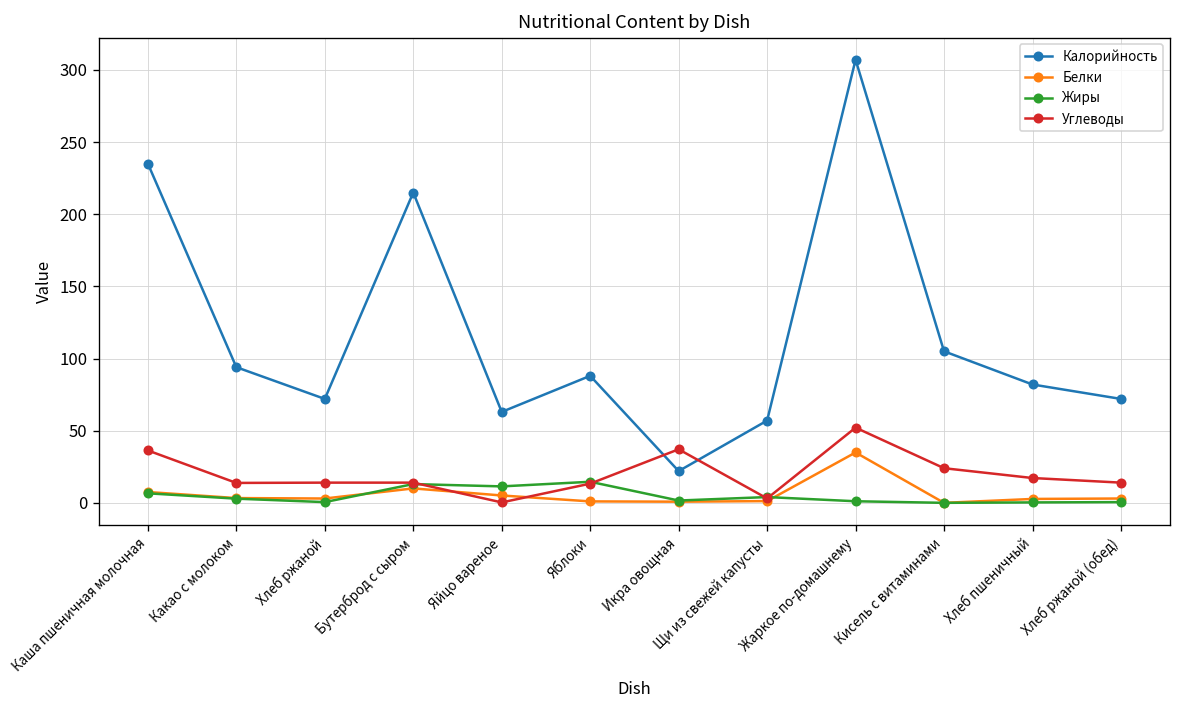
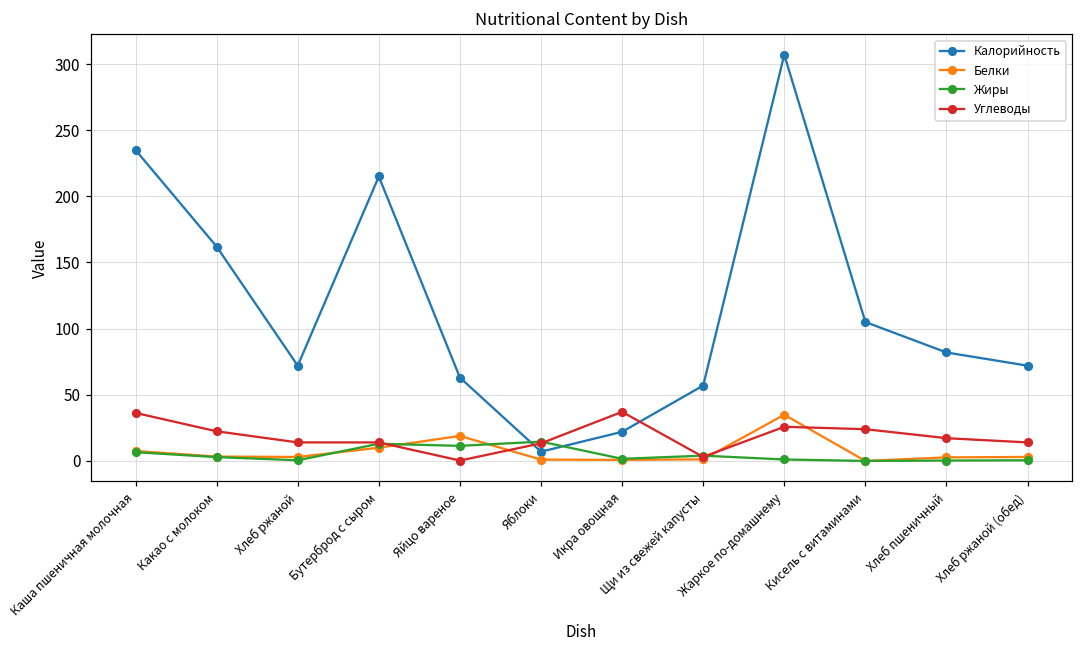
  {
    "Калорийность": {
      "Каша пшеничная молочная": 235,
-     "Какао с молоком": 94,
+     "Какао с молоком": 162,
      "Хлеб ржаной": 72,
      "Бутерброд с сыром": 215,
      "Яйцо вареное": 63,
-     "Яблоки": 88,
+     "Яблоки": 7,
      "Икра овощная": 22,
      "Щи из свежей капусты": 57,
      "Жаркое по-домашнему": 307,
      "Кисель с витаминами": 105,
      "Хлеб пшеничный": 82,
      "Хлеб ржаной (обед)": 72
    },
    "Белки": {
      "Хлеб ржаной": 3,
      "Бутерброд с сыром": 10,
-     "Яйцо вареное": 5,
+     "Яйцо вареное": 19,
      "Яблоки": 1,
      "Жаркое по-домашнему": 35,
      "Хлеб пшеничный": 3,
      "Хлеб ржаной (обед)": 3
    },
    "Жиры": {
      "Хлеб ржаной": 1,
      "Яйцо вареное": 11,
      "Жаркое по-домашнему": 1,
      "Хлеб пшеничный": 0,
      "Хлеб ржаной (обед)": 1
    },
    "Углеводы": {
      "Каша пшеничная молочная": 36,
-     "Какао с молоком": 14,
+     "Какао с молоком": 22,
      "Хлеб ржаной": 14,
      "Яйцо вареное": 0,
      "Икра овощная": 37,
-     "Жаркое по-домашнему": 52,
+     "Жаркое по-домашнему": 26,
      "Кисель с витаминами": 24,
      "Хлеб пшеничный": 17,
      "Хлеб ржаной (обед)": 14
    }
  }
